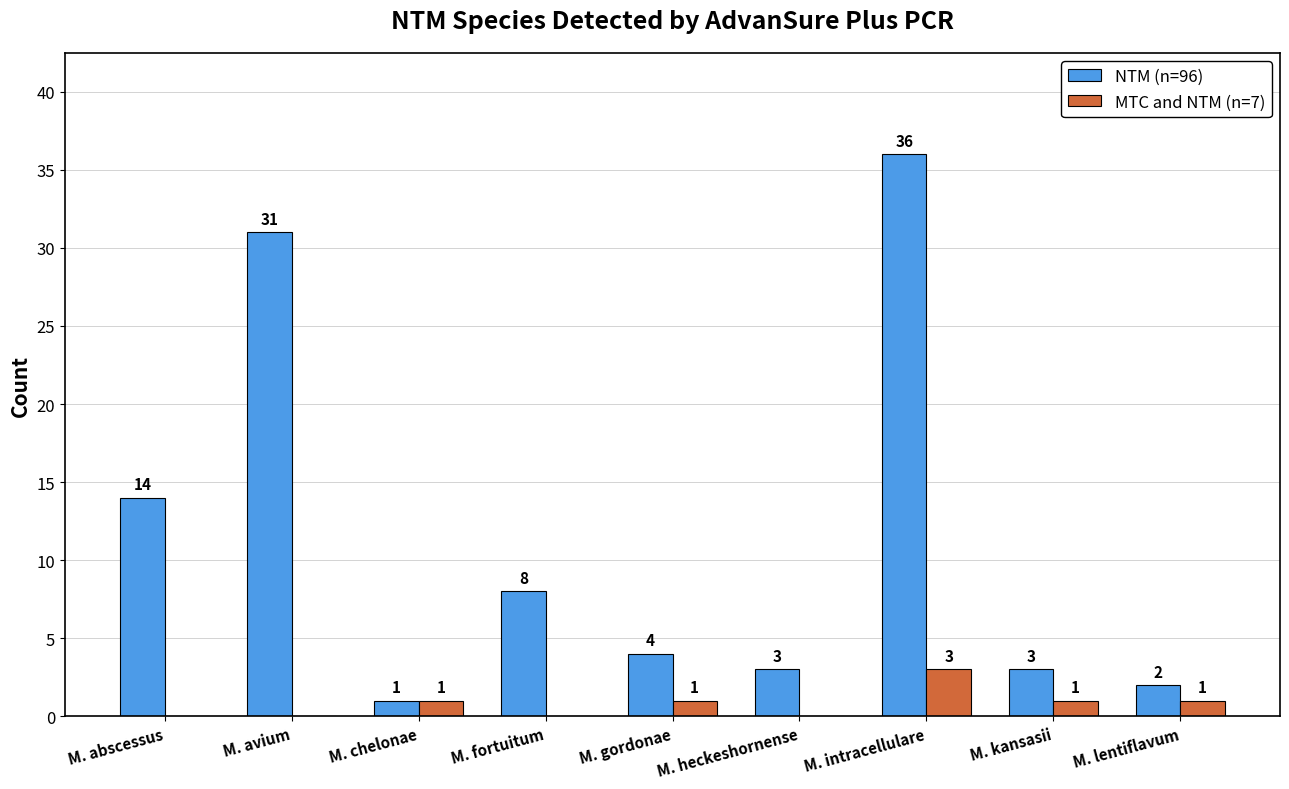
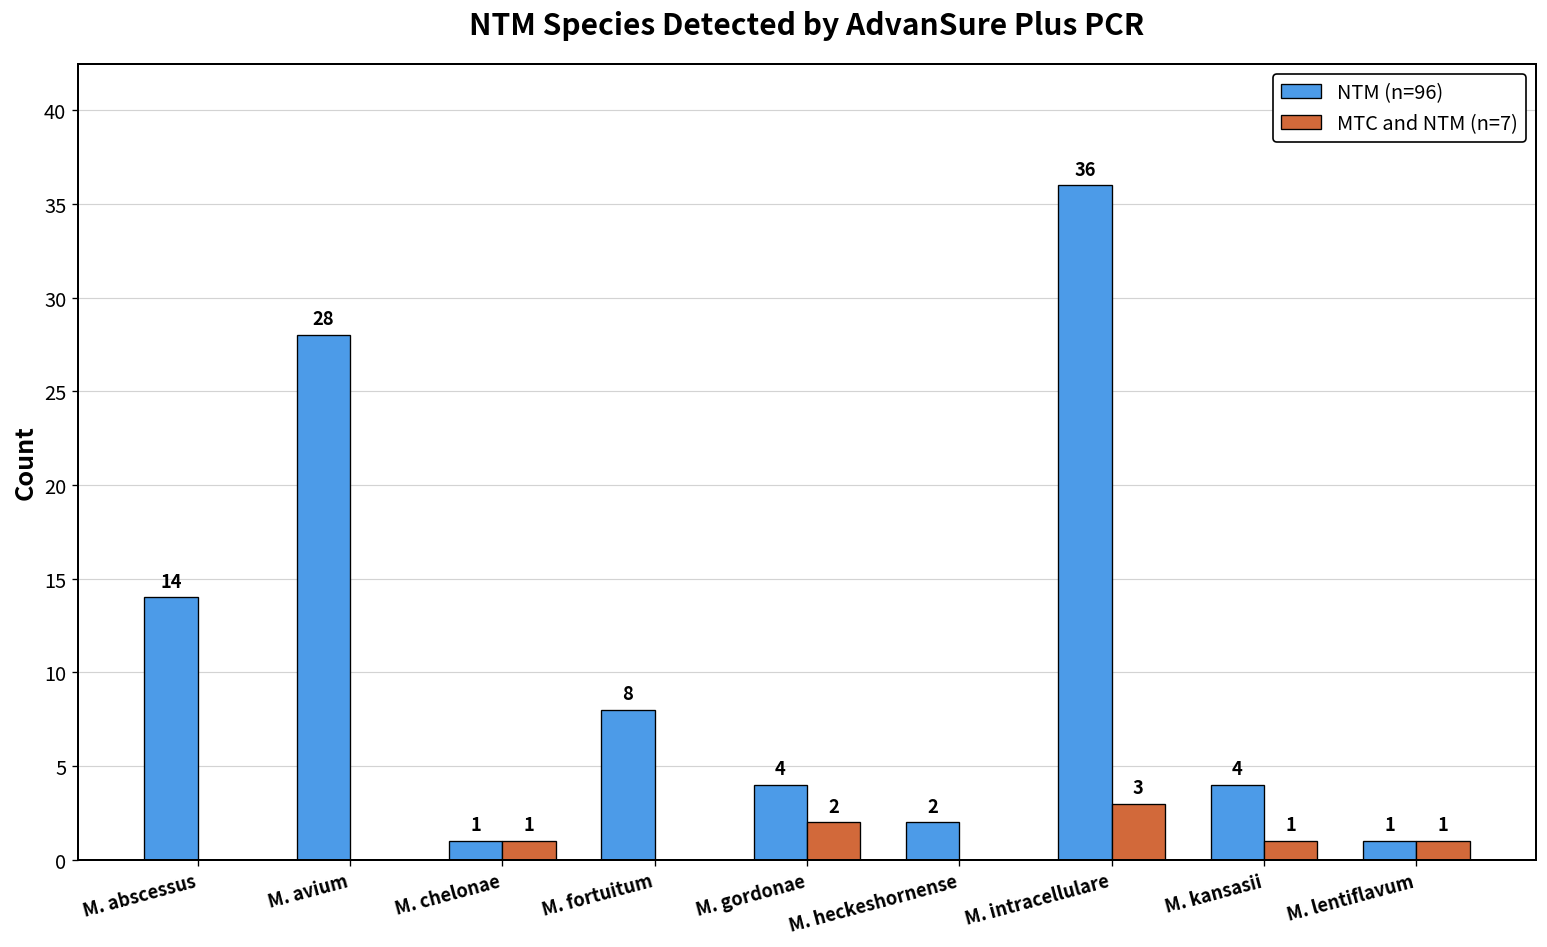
  {
    "NTM (n=96)": {
      "M. abscessus": 14,
-     "M. avium": 31,
+     "M. avium": 28,
      "M. chelonae": 1,
      "M. fortuitum": 8,
      "M. gordonae": 4,
-     "M. heckeshornense": 3,
+     "M. heckeshornense": 2,
      "M. intracellulare": 36,
-     "M. kansasii": 3,
-     "M. lentiflavum": 2
+     "M. kansasii": 4,
+     "M. lentiflavum": 1
    },
    "MTC and NTM (n=7)": {
      "M. chelonae": 1,
-     "M. gordonae": 1,
+     "M. gordonae": 2,
      "M. intracellulare": 3,
      "M. kansasii": 1,
      "M. lentiflavum": 1
    }
  }
